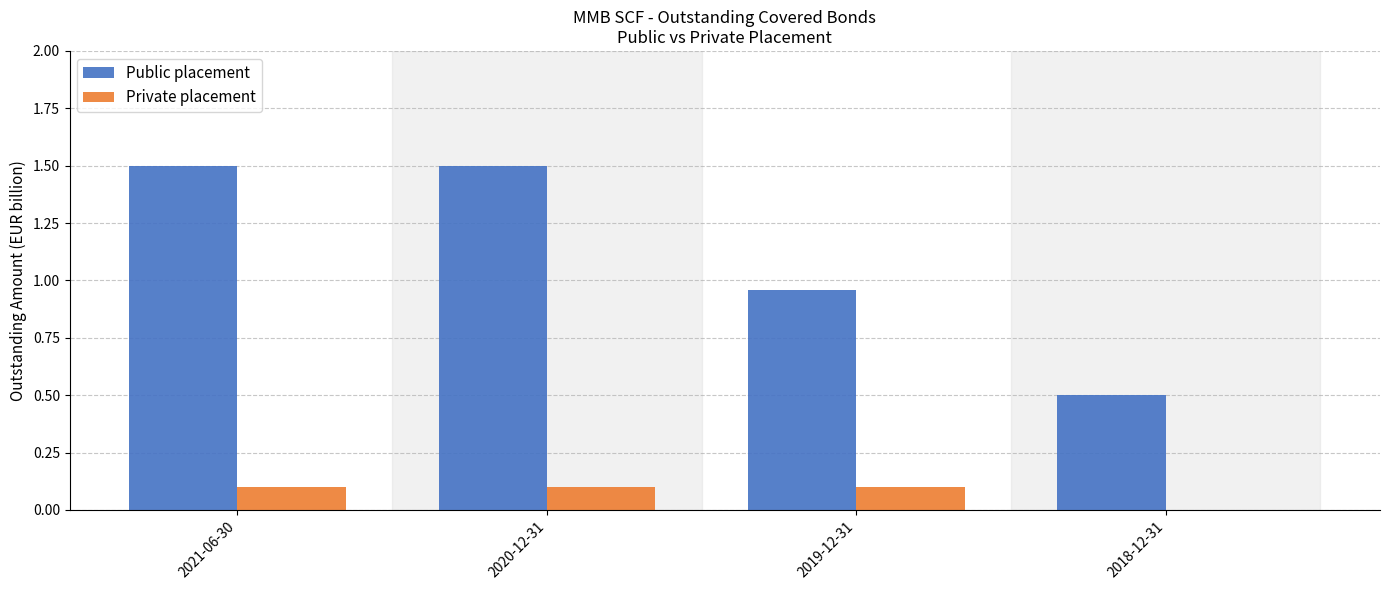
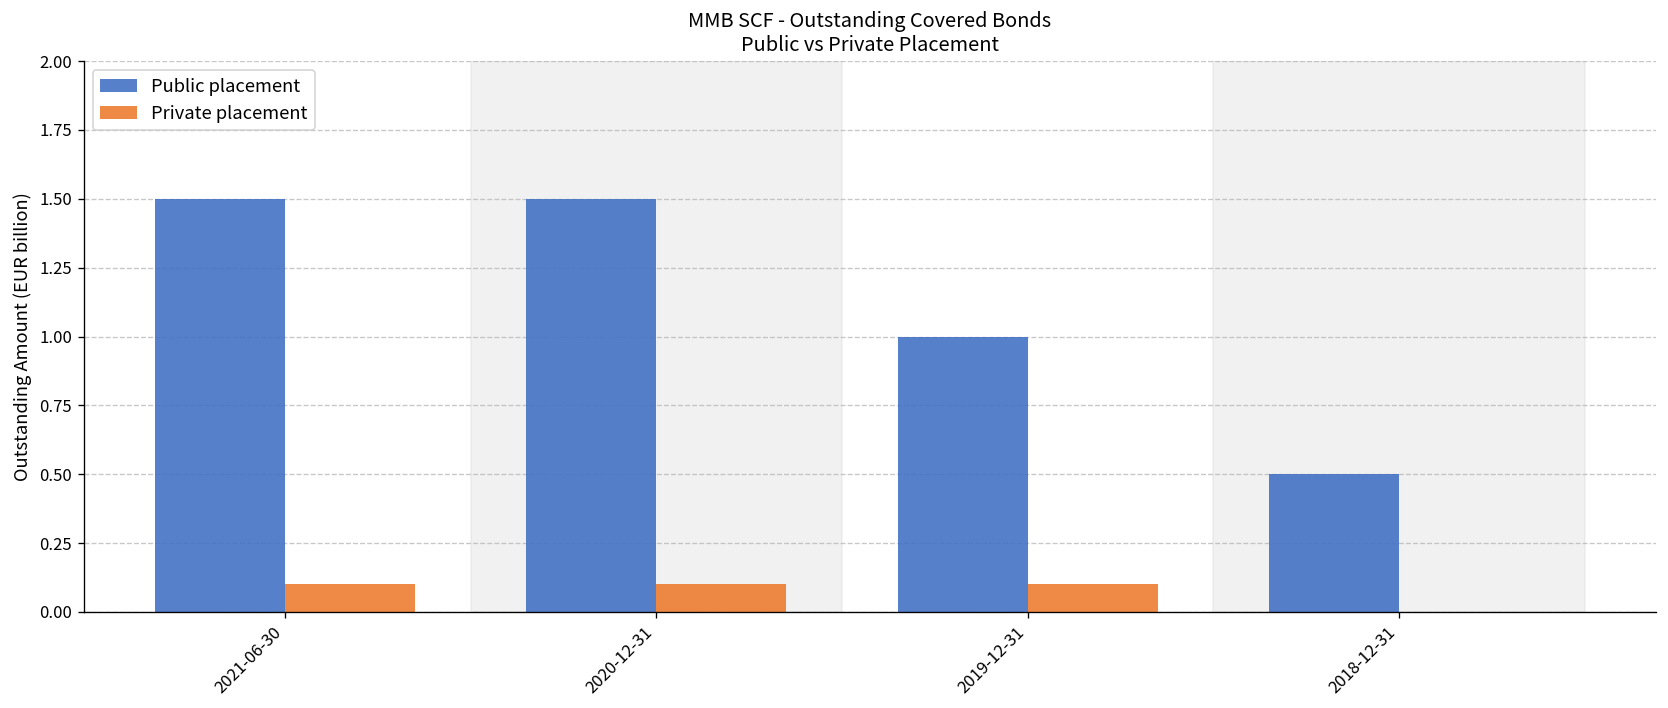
  {
    "Public placement": {
      "2021-06-30": 1.50,
      "2020-12-31": 1.50,
-     "2019-12-31": 0.96,
+     "2019-12-31": 1.00,
      "2018-12-31": 0.50
    },
    "Private placement": {
      "2021-06-30": 0.10,
      "2020-12-31": 0.10,
      "2019-12-31": 0.10,
      "2018-12-31": 0.00
    }
  }
